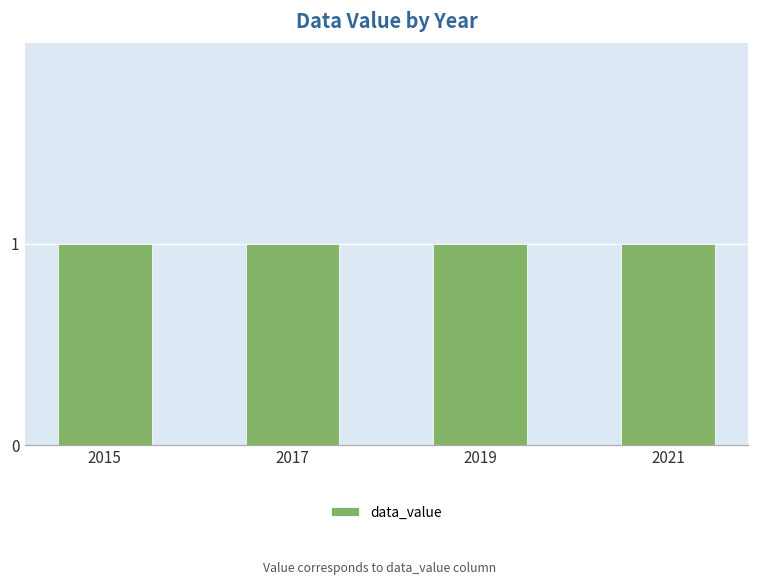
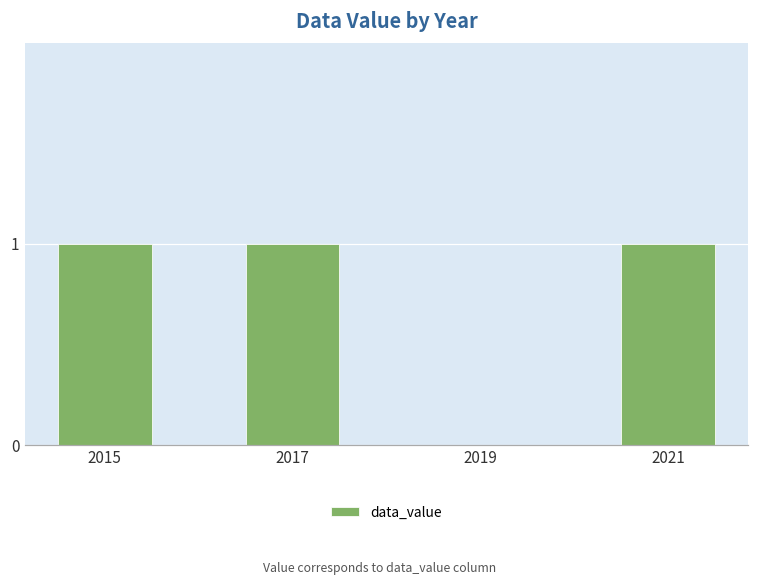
  {
    "2015": 1,
    "2017": 1,
-   "2019": 1,
+   "2019": 0,
    "2021": 1
  }
